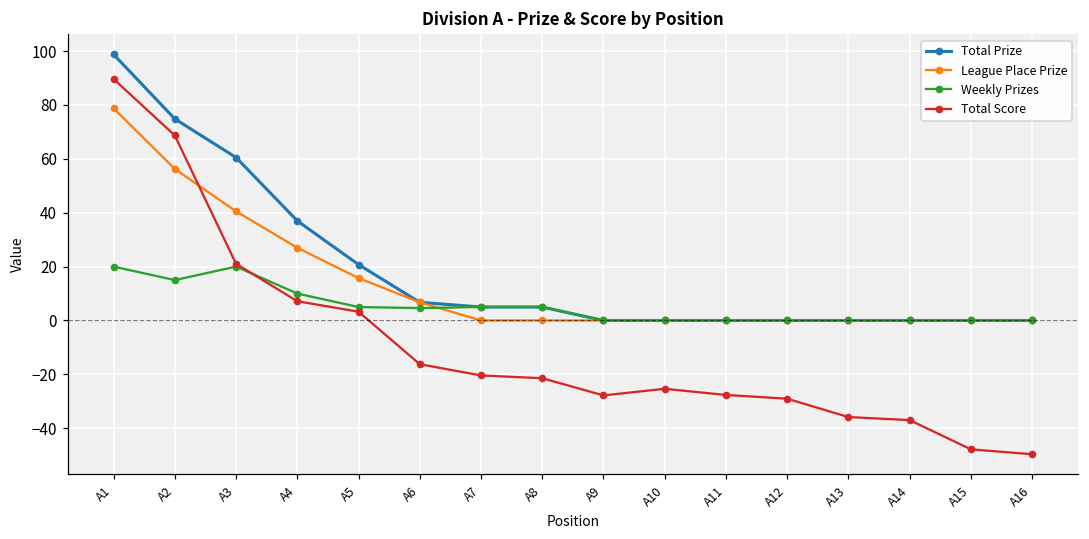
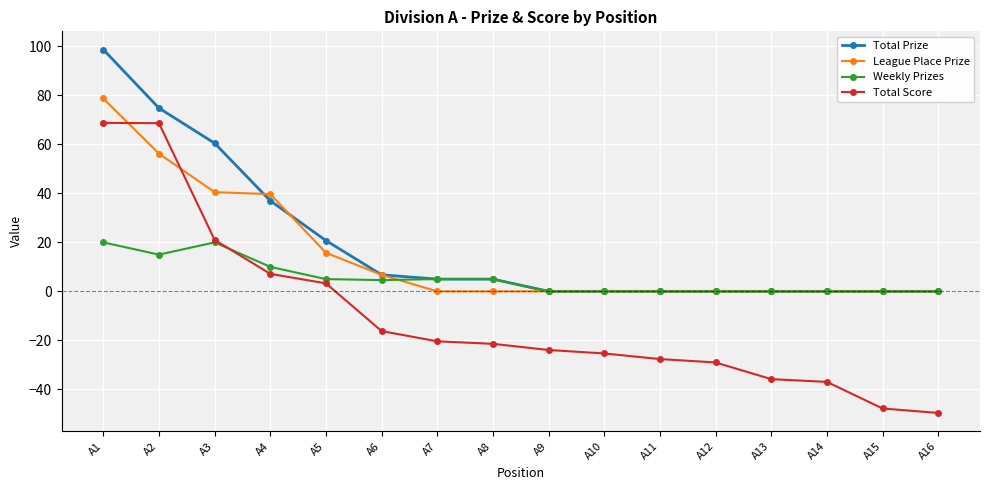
  {
    "Total Prize": {
      "A1": 99,
      "A2": 75,
      "A3": 61,
      "A4": 37,
      "A5": 21
    },
    "League Place Prize": {
      "A1": 79,
      "A2": 56,
      "A3": 41,
-     "A4": 27,
+     "A4": 40,
      "A5": 16,
      "A7": 0,
      "A8": 0
    },
    "Weekly Prizes": {
      "A1": 20,
      "A2": 15,
      "A4": 10,
      "A5": 5,
      "A6": 5
    },
    "Total Score": {
-     "A1": 90,
+     "A1": 69,
      "A2": 69,
      "A4": 7,
      "A5": 3,
      "A6": -16,
      "A7": -20,
      "A8": -21,
-     "A9": -28,
+     "A9": -24,
      "A10": -25,
      "A11": -28,
      "A12": -29,
      "A13": -36,
      "A14": -37,
      "A15": -48,
      "A16": -50
    }
  }
